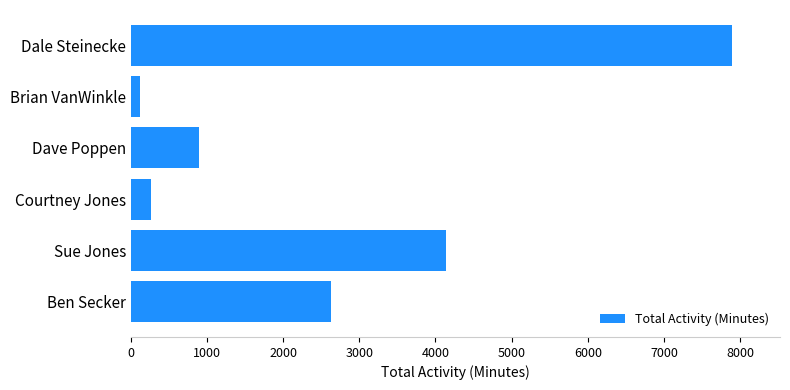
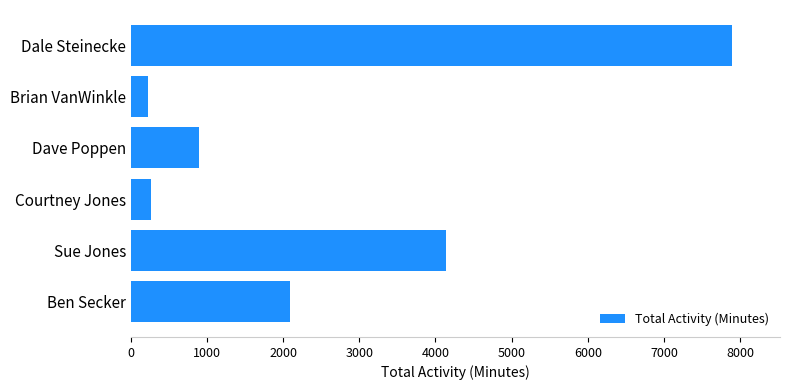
  {
    "Dale Steinecke": 7900,
-   "Brian VanWinkle": 100,
+   "Brian VanWinkle": 200,
    "Dave Poppen": 900,
    "Courtney Jones": 300,
    "Sue Jones": 4100,
-   "Ben Secker": 2600
+   "Ben Secker": 2100
  }
